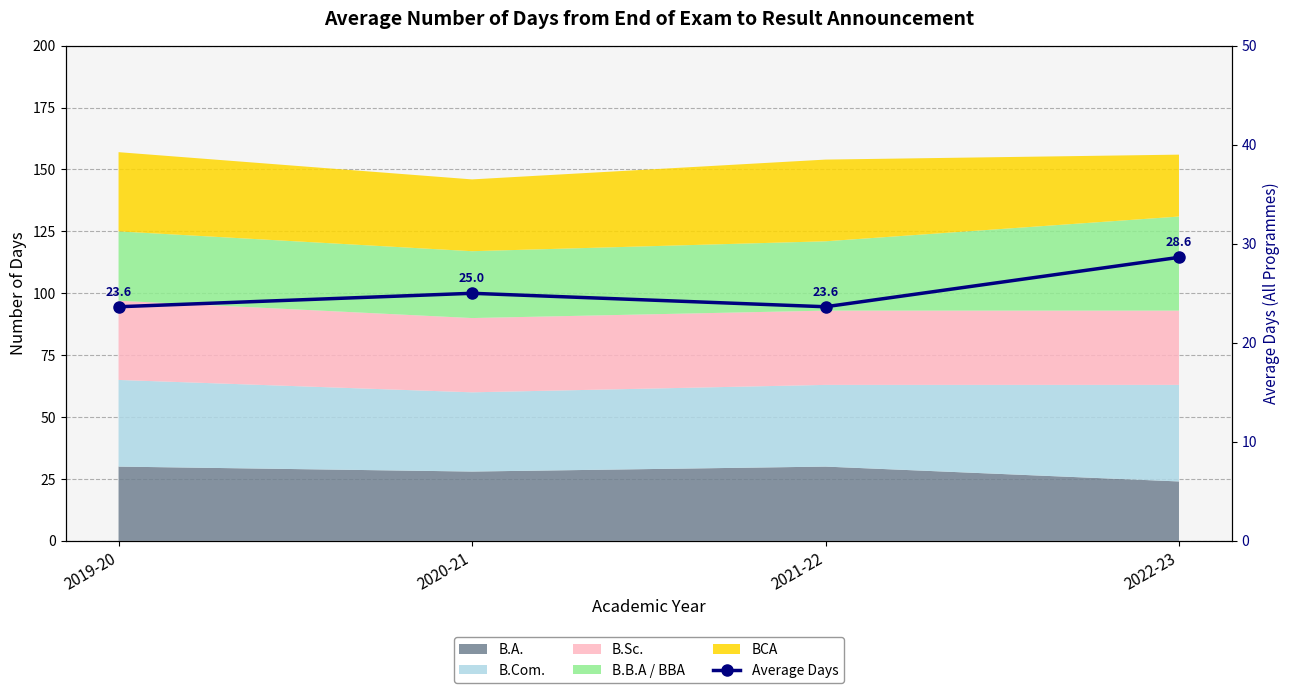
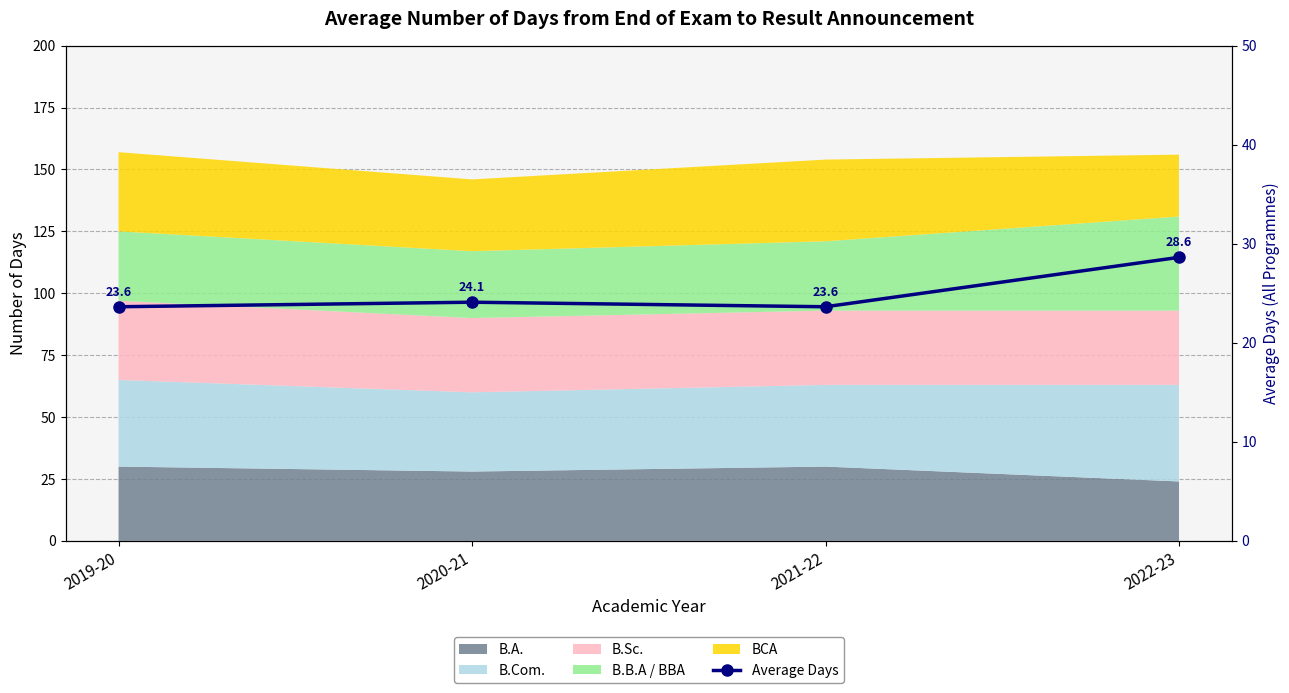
  {
    "Average Days": {
      "2019-20": 23.6,
-     "2020-21": 25.0,
+     "2020-21": 24.1,
      "2021-22": 23.6,
      "2022-23": 28.6
    }
  }
